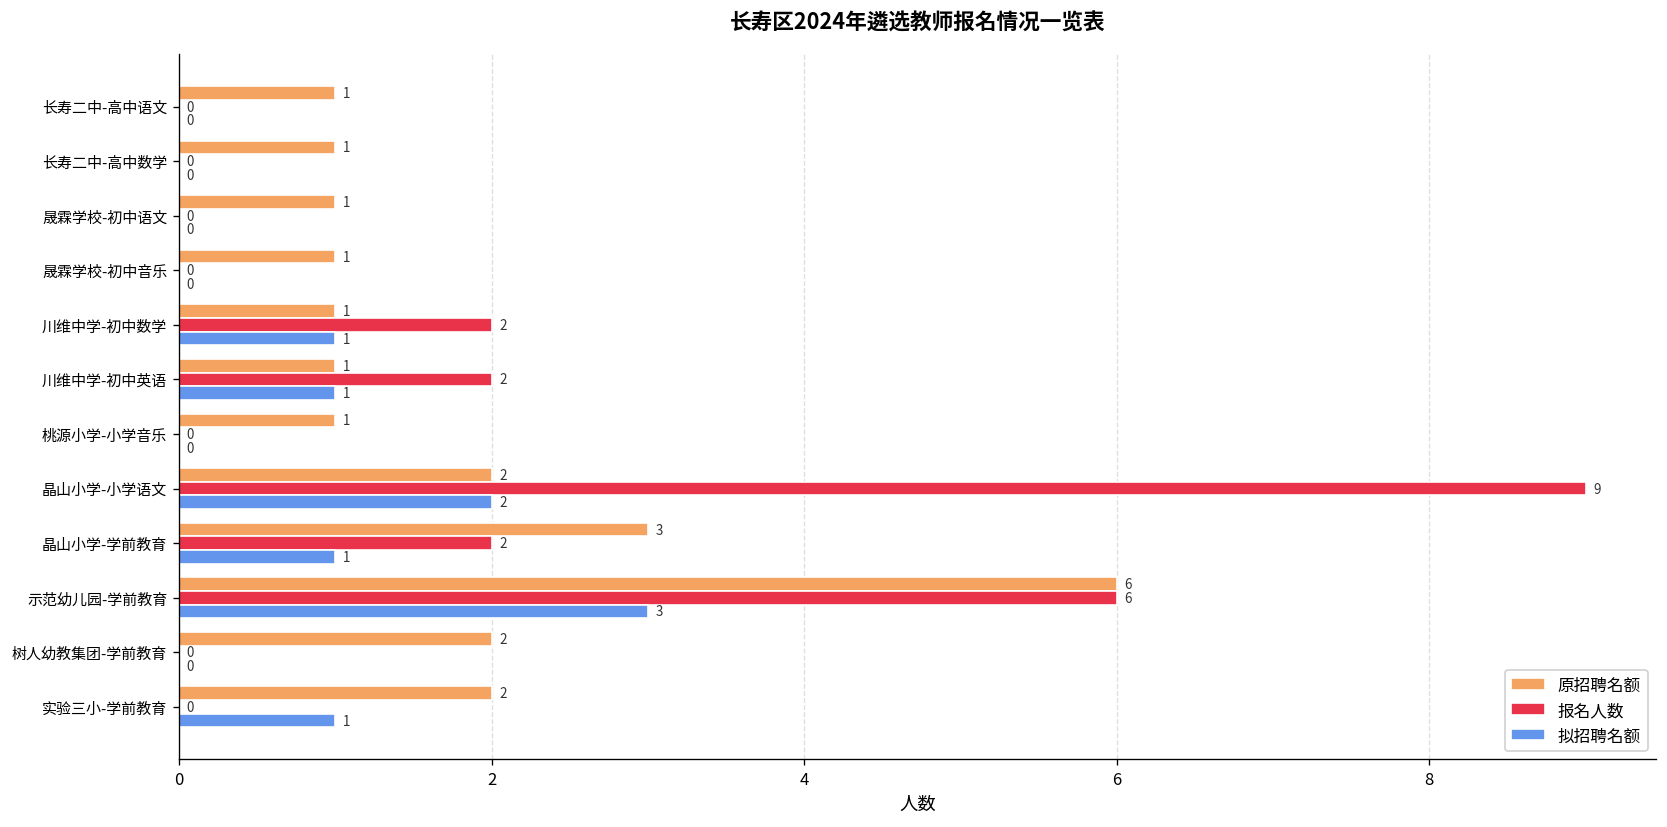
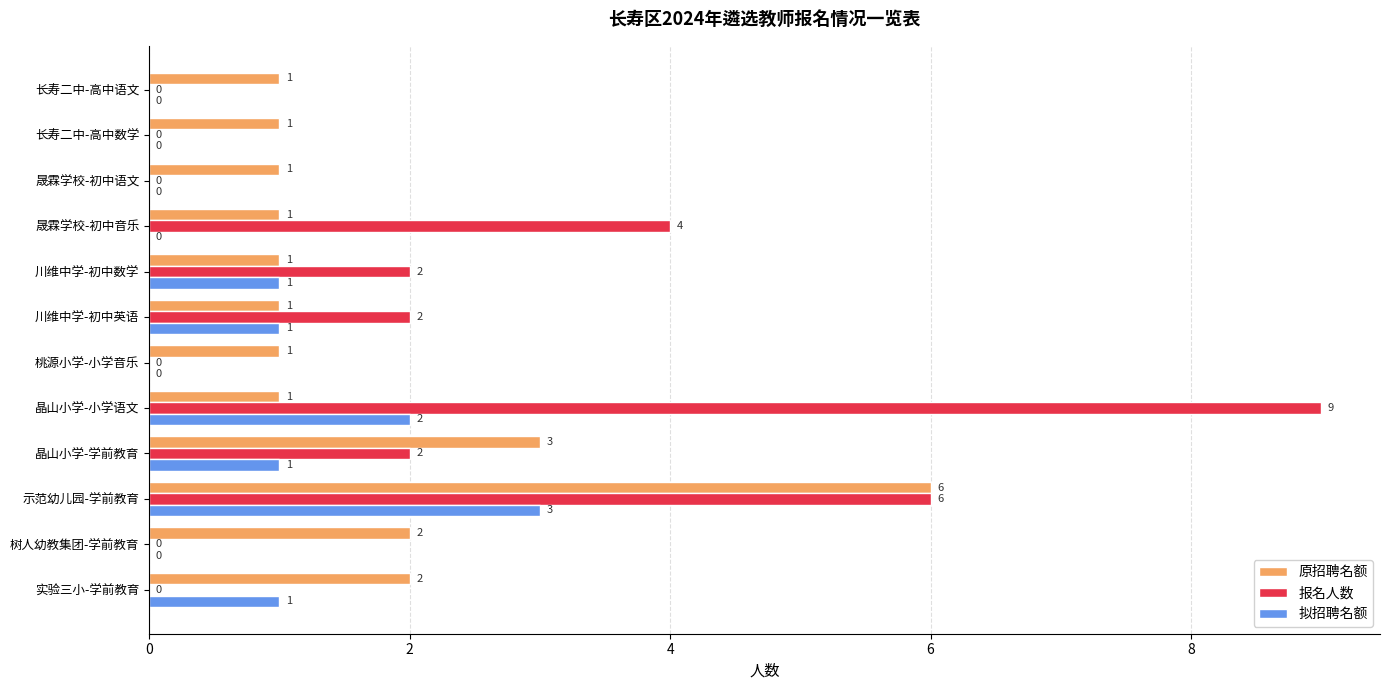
  {
    "原招聘名额": {
      "长寿二中-高中语文": 1,
      "长寿二中-高中数学": 1,
      "晟霖学校-初中语文": 1,
      "晟霖学校-初中音乐": 1,
      "川维中学-初中数学": 1,
      "川维中学-初中英语": 1,
      "桃源小学-小学音乐": 1,
-     "晶山小学-小学语文": 2,
+     "晶山小学-小学语文": 1,
      "晶山小学-学前教育": 3,
      "示范幼儿园-学前教育": 6,
      "树人幼教集团-学前教育": 2,
      "实验三小-学前教育": 2
    },
    "报名人数": {
      "长寿二中-高中语文": 0,
      "长寿二中-高中数学": 0,
      "晟霖学校-初中语文": 0,
-     "晟霖学校-初中音乐": 0,
+     "晟霖学校-初中音乐": 4,
      "川维中学-初中数学": 2,
      "川维中学-初中英语": 2,
      "桃源小学-小学音乐": 0,
      "晶山小学-小学语文": 9,
      "晶山小学-学前教育": 2,
      "示范幼儿园-学前教育": 6,
      "树人幼教集团-学前教育": 0,
      "实验三小-学前教育": 0
    },
    "拟招聘名额": {
      "长寿二中-高中语文": 0,
      "长寿二中-高中数学": 0,
      "晟霖学校-初中语文": 0,
      "晟霖学校-初中音乐": 0,
      "川维中学-初中数学": 1,
      "川维中学-初中英语": 1,
      "桃源小学-小学音乐": 0,
      "晶山小学-小学语文": 2,
      "晶山小学-学前教育": 1,
      "示范幼儿园-学前教育": 3,
      "树人幼教集团-学前教育": 0,
      "实验三小-学前教育": 1
    }
  }
